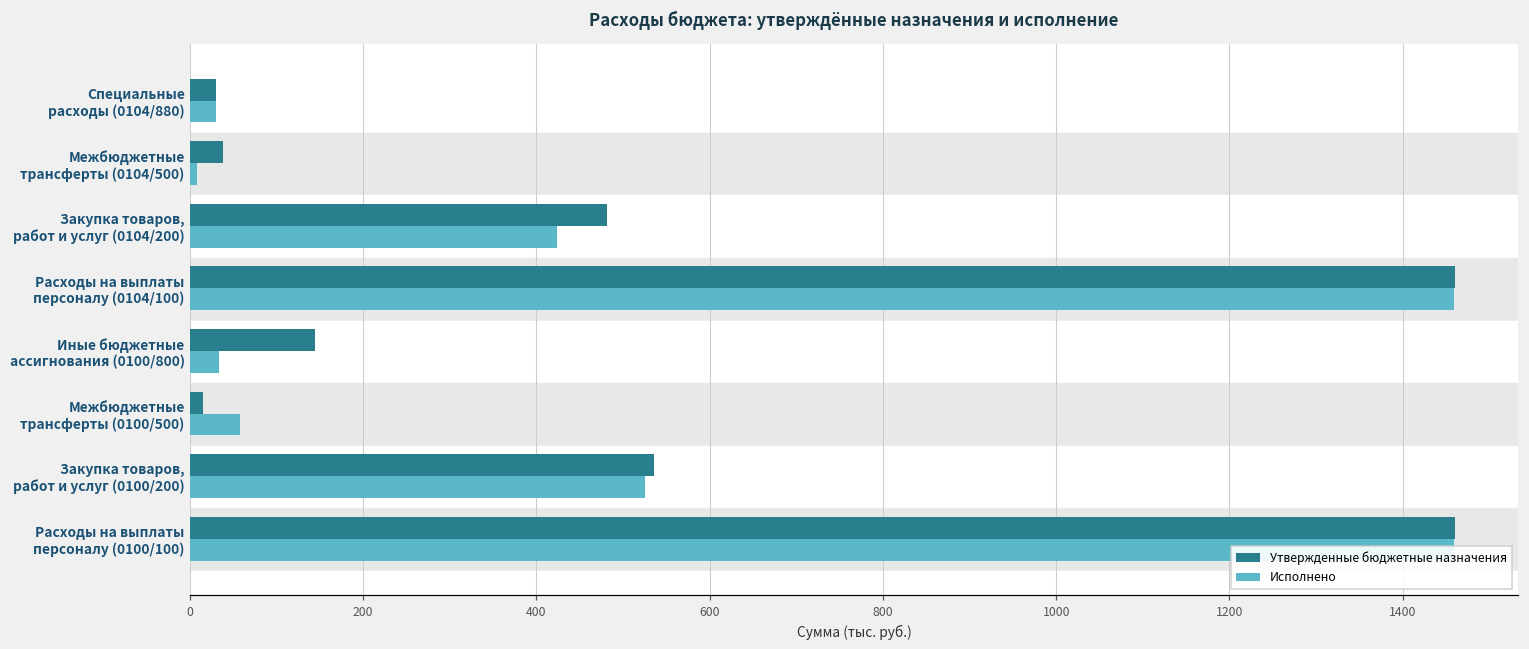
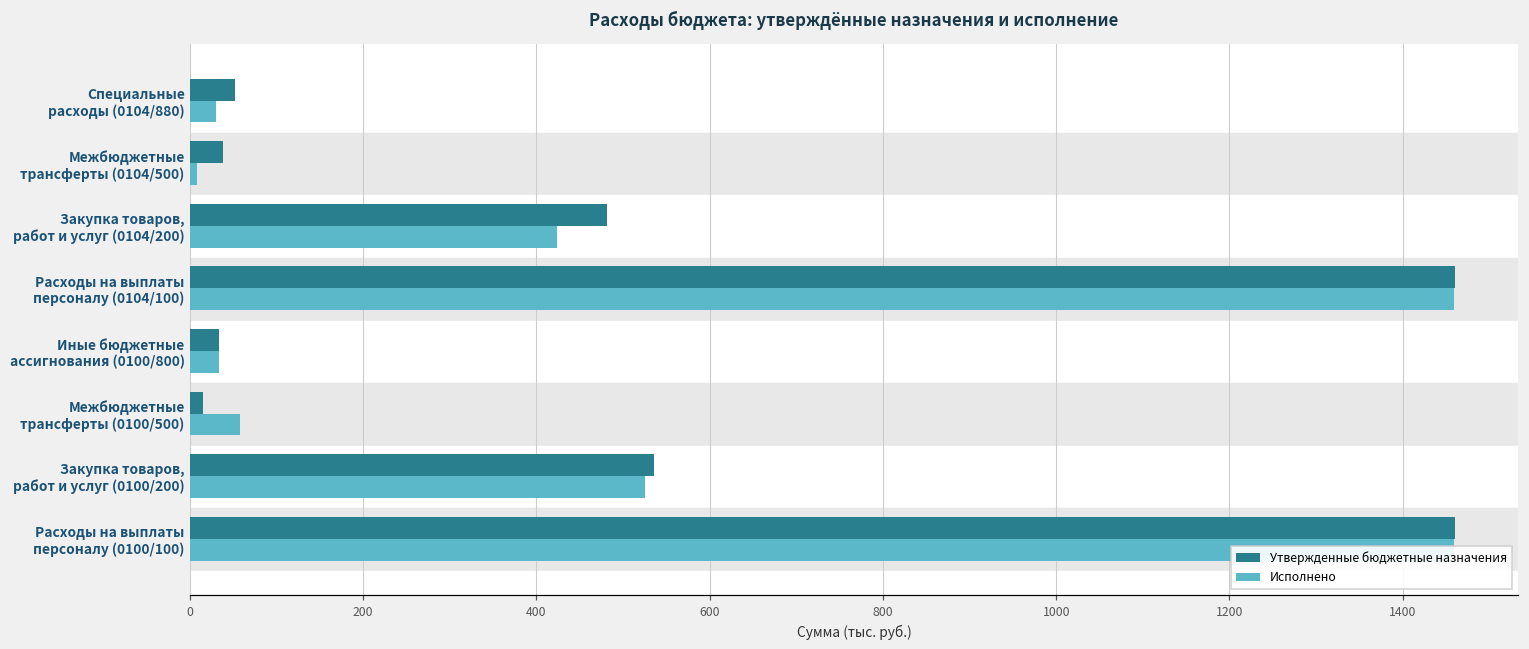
  {
    "Утвержденные бюджетные назначения": {
-     "Специальные расходы (0104/880)": 30,
+     "Специальные расходы (0104/880)": 50,
      "Межбюджетные трансферты (0104/500)": 40,
      "Закупка товаров, работ и услуг (0104/200)": 480,
      "Расходы на выплаты персоналу (0104/100)": 1460,
-     "Иные бюджетные ассигнования (0100/800)": 140,
+     "Иные бюджетные ассигнования (0100/800)": 30,
      "Межбюджетные трансферты (0100/500)": 20,
      "Закупка товаров, работ и услуг (0100/200)": 540,
      "Расходы на выплаты персоналу (0100/100)": 1460
    },
    "Исполнено": {
      "Специальные расходы (0104/880)": 30,
      "Межбюджетные трансферты (0104/500)": 10,
      "Закупка товаров, работ и услуг (0104/200)": 420,
      "Расходы на выплаты персоналу (0104/100)": 1460,
      "Иные бюджетные ассигнования (0100/800)": 30,
      "Межбюджетные трансферты (0100/500)": 60,
      "Закупка товаров, работ и услуг (0100/200)": 530
    }
  }
